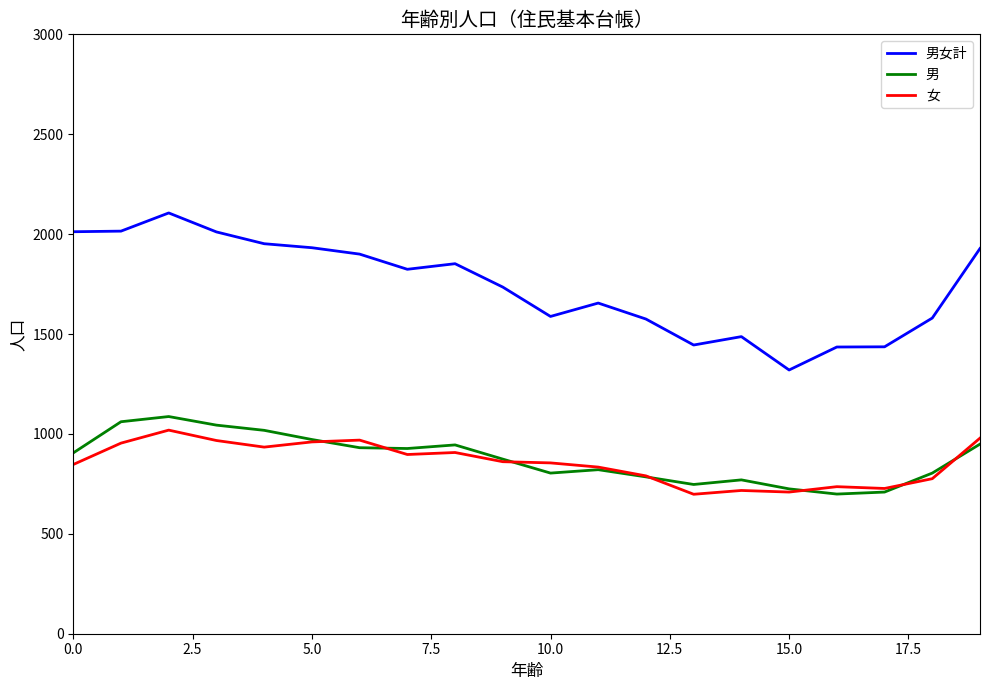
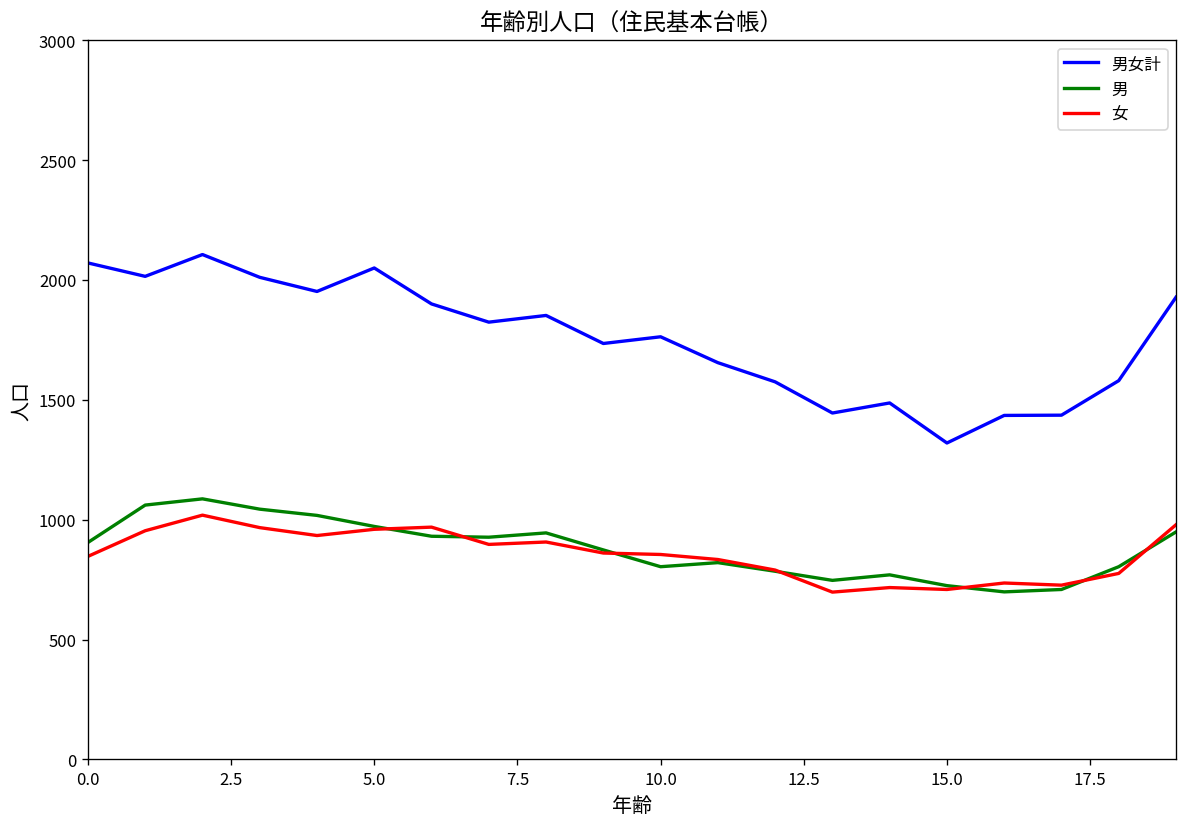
  {
    "男女計": {
-     "0.0": 2010,
-     "5.0": 1930,
-     "10.0": 1590,
+     "0.0": 2070,
+     "5.0": 2050,
+     "10.0": 1760,
      "15.0": 1320
    },
    "男": {
      "0.0": 910,
      "10.0": 800,
      "15.0": 730
    },
    "女": {
      "0.0": 850,
      "10.0": 860,
      "15.0": 710
    }
  }
